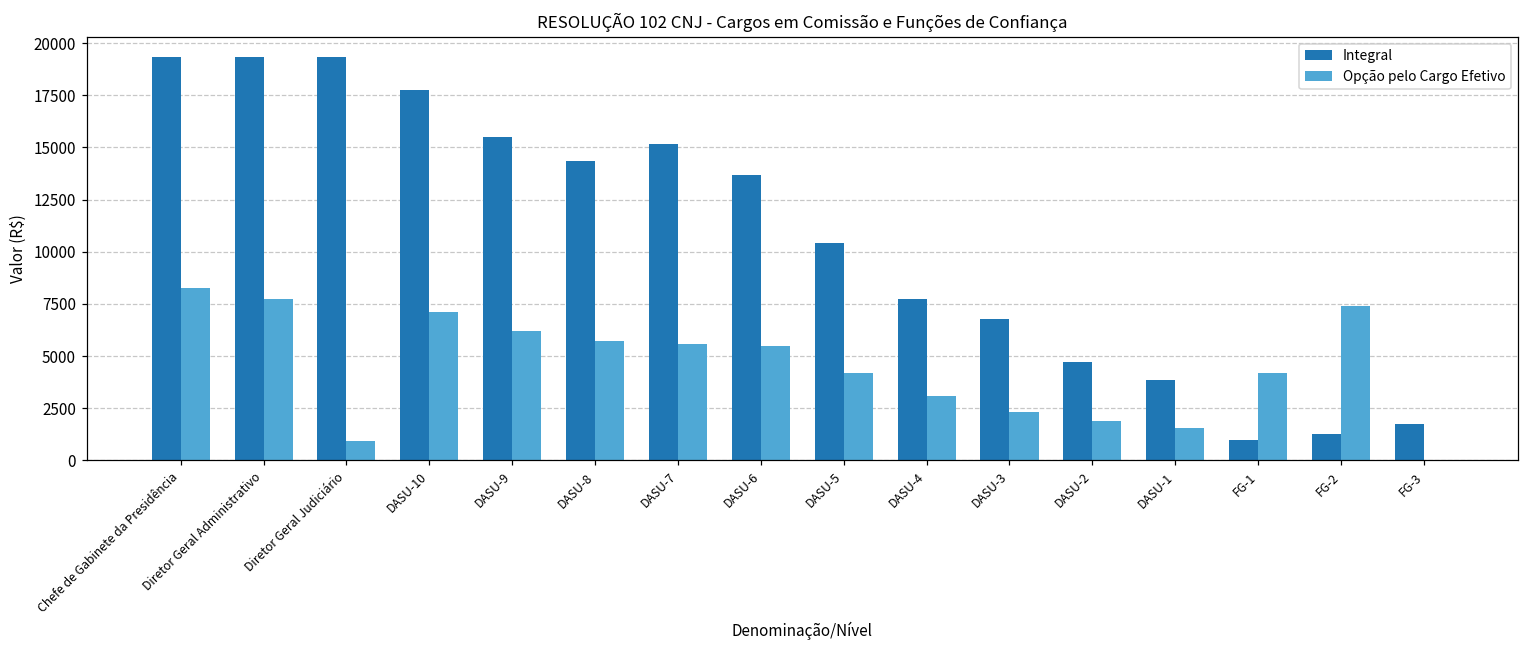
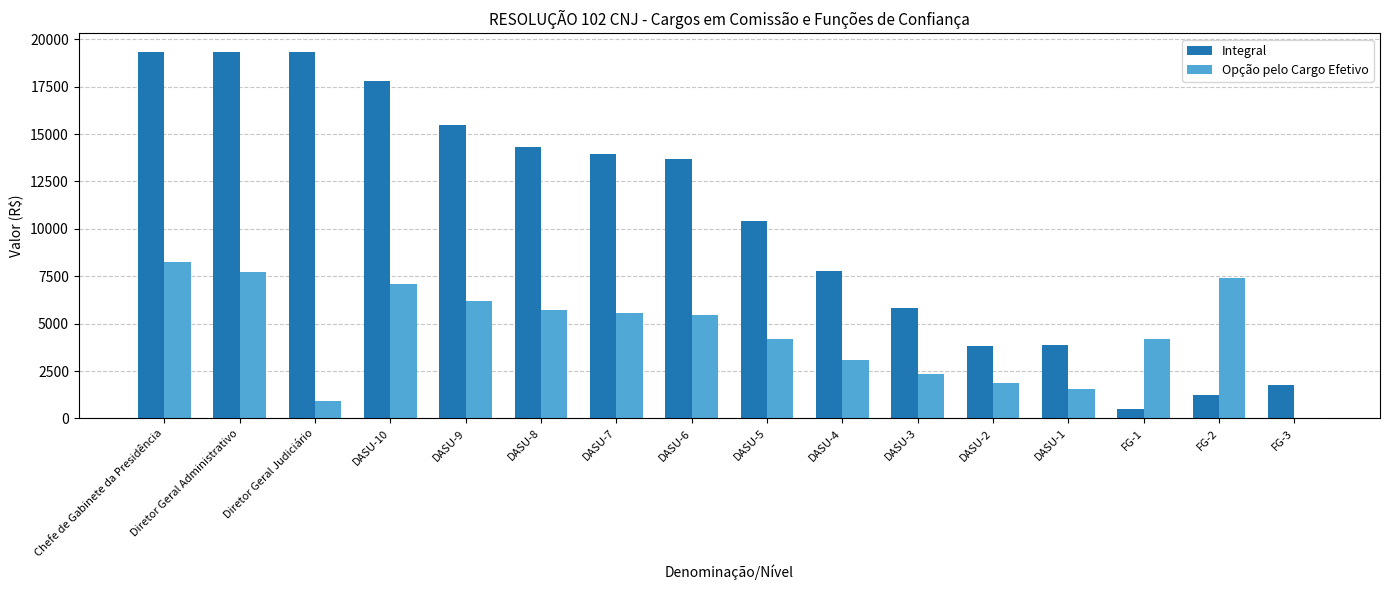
  {
    "Integral": {
      "Chefe de Gabinete da Presidência": 19300,
      "Diretor Geral Administrativo": 19300,
      "Diretor Geral Judiciário": 19300,
      "DASU-10": 17800,
      "DASU-9": 15500,
      "DASU-8": 14300,
-     "DASU-7": 15200,
+     "DASU-7": 13900,
      "DASU-6": 13700,
      "DASU-5": 10400,
      "DASU-4": 7800,
-     "DASU-3": 6800,
-     "DASU-2": 4700,
+     "DASU-3": 5800,
+     "DASU-2": 3800,
      "DASU-1": 3900,
-     "FG-1": 1000,
+     "FG-1": 500,
      "FG-2": 1200,
      "FG-3": 1800
    },
    "Opção pelo Cargo Efetivo": {
      "Chefe de Gabinete da Presidência": 8300,
      "Diretor Geral Administrativo": 7700,
      "Diretor Geral Judiciário": 900,
      "DASU-10": 7100,
      "DASU-9": 6200,
      "DASU-8": 5700,
      "DASU-7": 5600,
      "DASU-6": 5500,
      "DASU-5": 4200,
      "DASU-4": 3100,
      "DASU-3": 2300,
      "DASU-2": 1900,
      "DASU-1": 1500,
      "FG-1": 4200,
      "FG-2": 7400,
      "FG-3": 0
    }
  }
